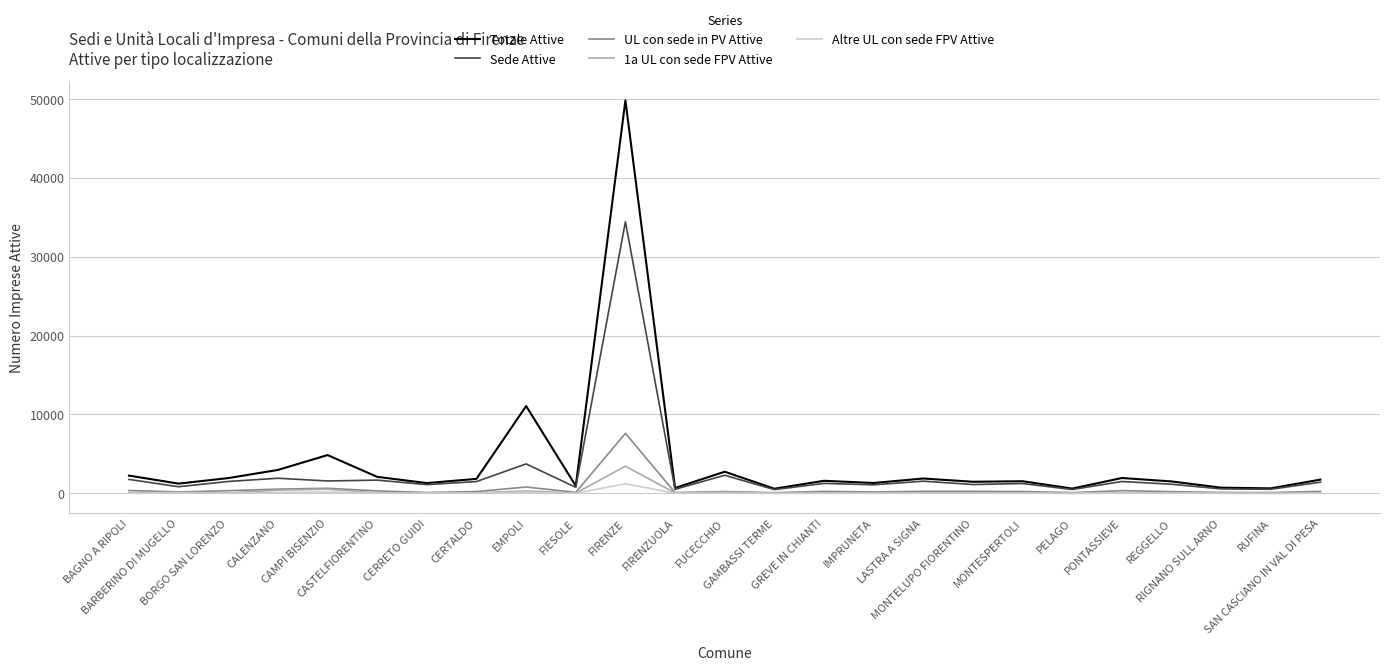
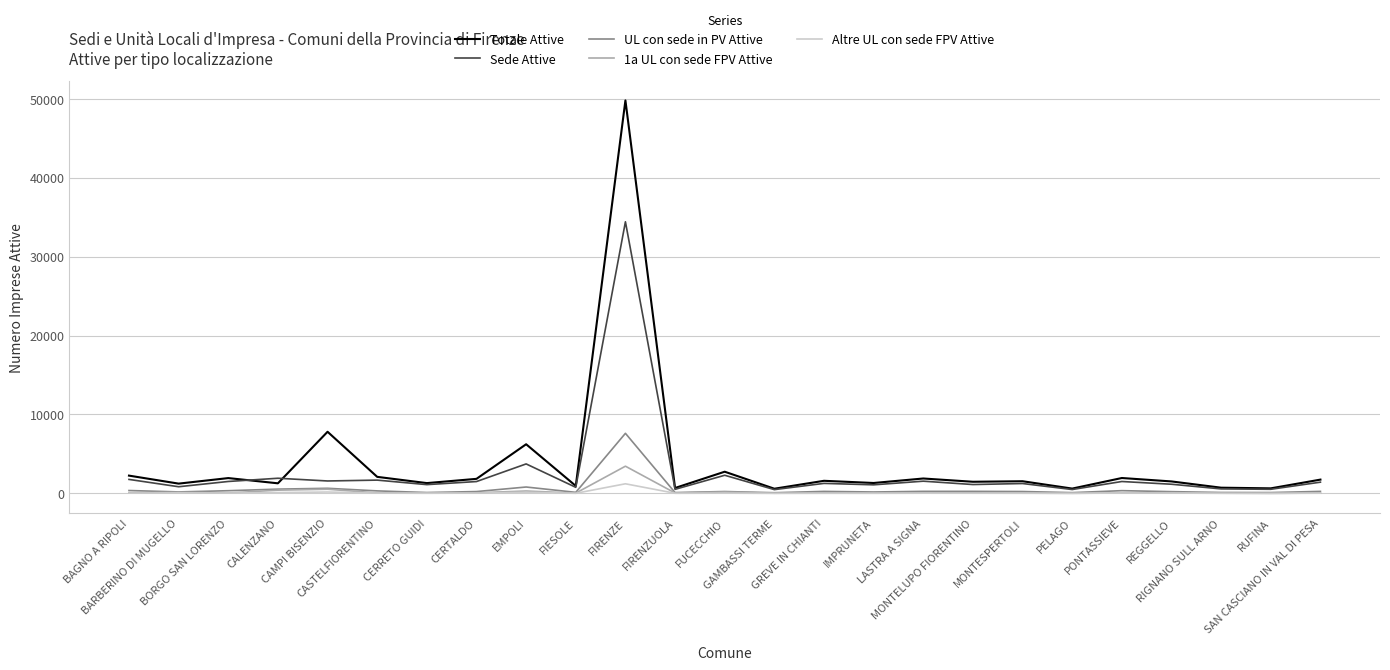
  {
    "Totale Attive": {
      "BAGNO A RIPOLI": 2000,
      "BARBERINO DI MUGELLO": 1000,
      "BORGO SAN LORENZO": 2000,
-     "CALENZANO": 3000,
-     "CAMPI BISENZIO": 5000,
+     "CALENZANO": 1000,
+     "CAMPI BISENZIO": 8000,
      "CASTELFIORENTINO": 2000,
      "CERTALDO": 2000,
-     "EMPOLI": 11000,
+     "EMPOLI": 6000,
      "FIRENZE": 50000,
      "FUCECCHIO": 3000,
      "GREVE IN CHIANTI": 2000,
      "LASTRA A SIGNA": 2000,
      "MONTELUPO FIORENTINO": 1000,
      "PONTASSIEVE": 2000,
      "REGGELLO": 2000,
      "SAN CASCIANO IN VAL DI PESA": 2000
    },
    "Sede Attive": {
      "BAGNO A RIPOLI": 2000,
      "BARBERINO DI MUGELLO": 1000,
      "BORGO SAN LORENZO": 2000,
      "CALENZANO": 2000,
      "CAMPI BISENZIO": 2000,
      "CASTELFIORENTINO": 2000,
      "CERTALDO": 2000,
      "EMPOLI": 4000,
      "FIRENZE": 34000,
      "FUCECCHIO": 2000,
      "GREVE IN CHIANTI": 1000,
      "LASTRA A SIGNA": 2000,
      "MONTELUPO FIORENTINO": 1000,
      "PONTASSIEVE": 2000,
      "REGGELLO": 1000,
      "SAN CASCIANO IN VAL DI PESA": 1000
    }
  }
